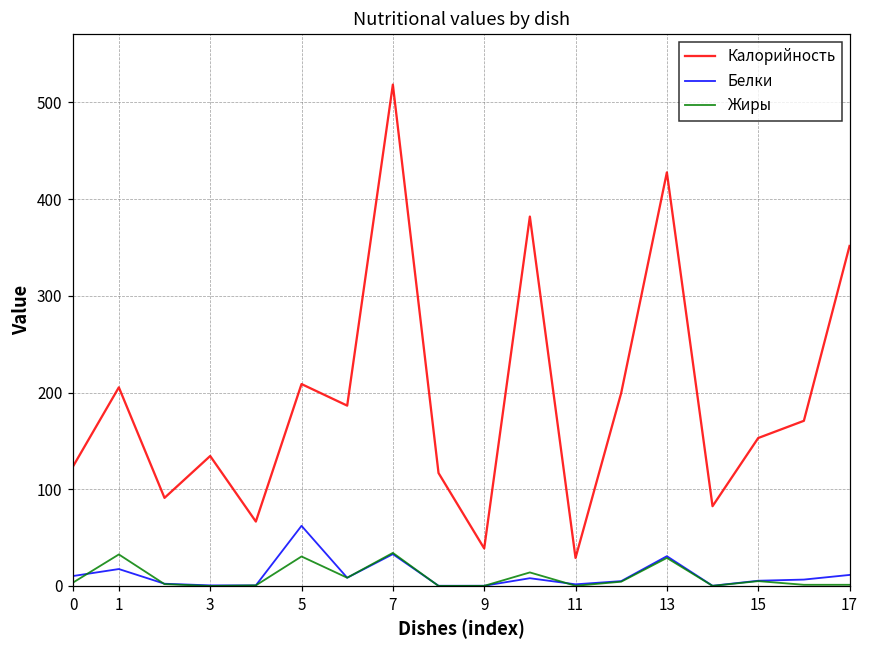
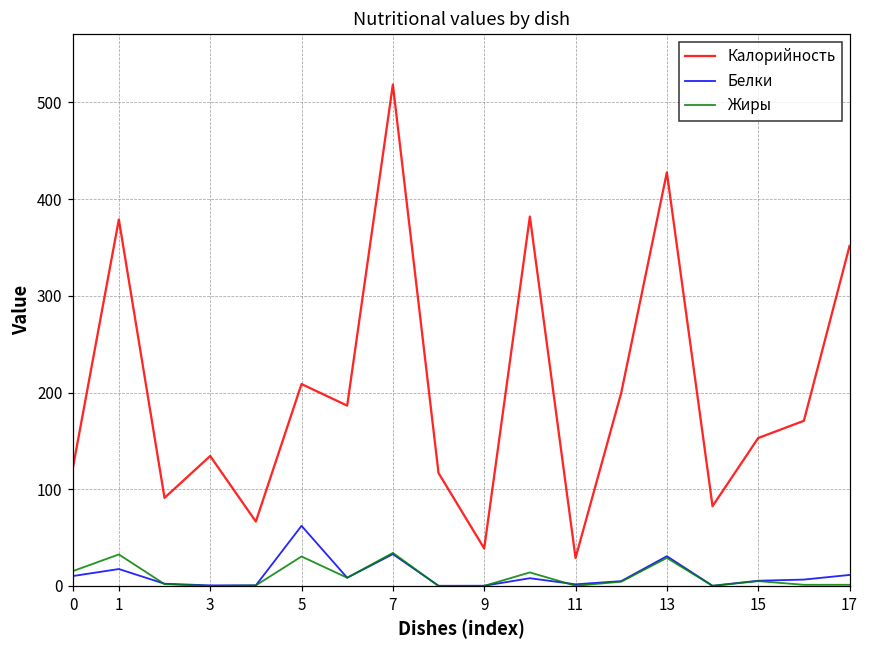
  {
    "Калорийность": {
      "0": 120,
-     "1": 210,
+     "1": 380,
      "3": 130,
      "5": 210,
      "7": 520,
      "9": 40,
      "11": 30,
      "13": 430,
      "15": 150,
      "17": 350
    },
    "Белки": {
      "0": 10,
      "1": 20,
      "5": 60,
      "17": 10
    },
    "Жиры": {
-     "0": 0,
+     "0": 20,
      "1": 30,
      "5": 30,
      "17": 0
    }
  }
